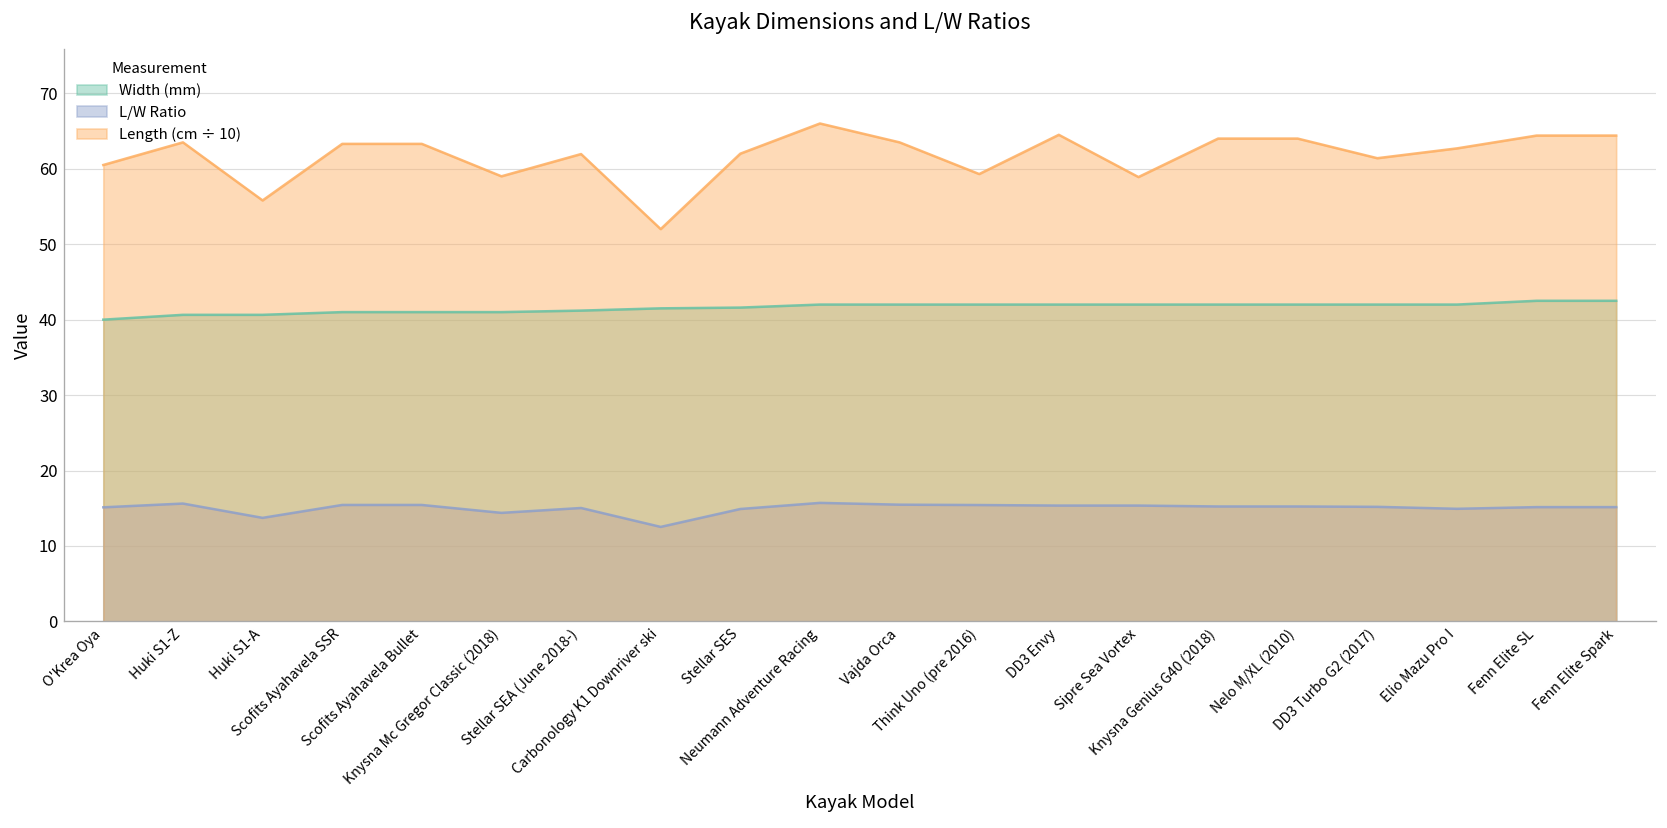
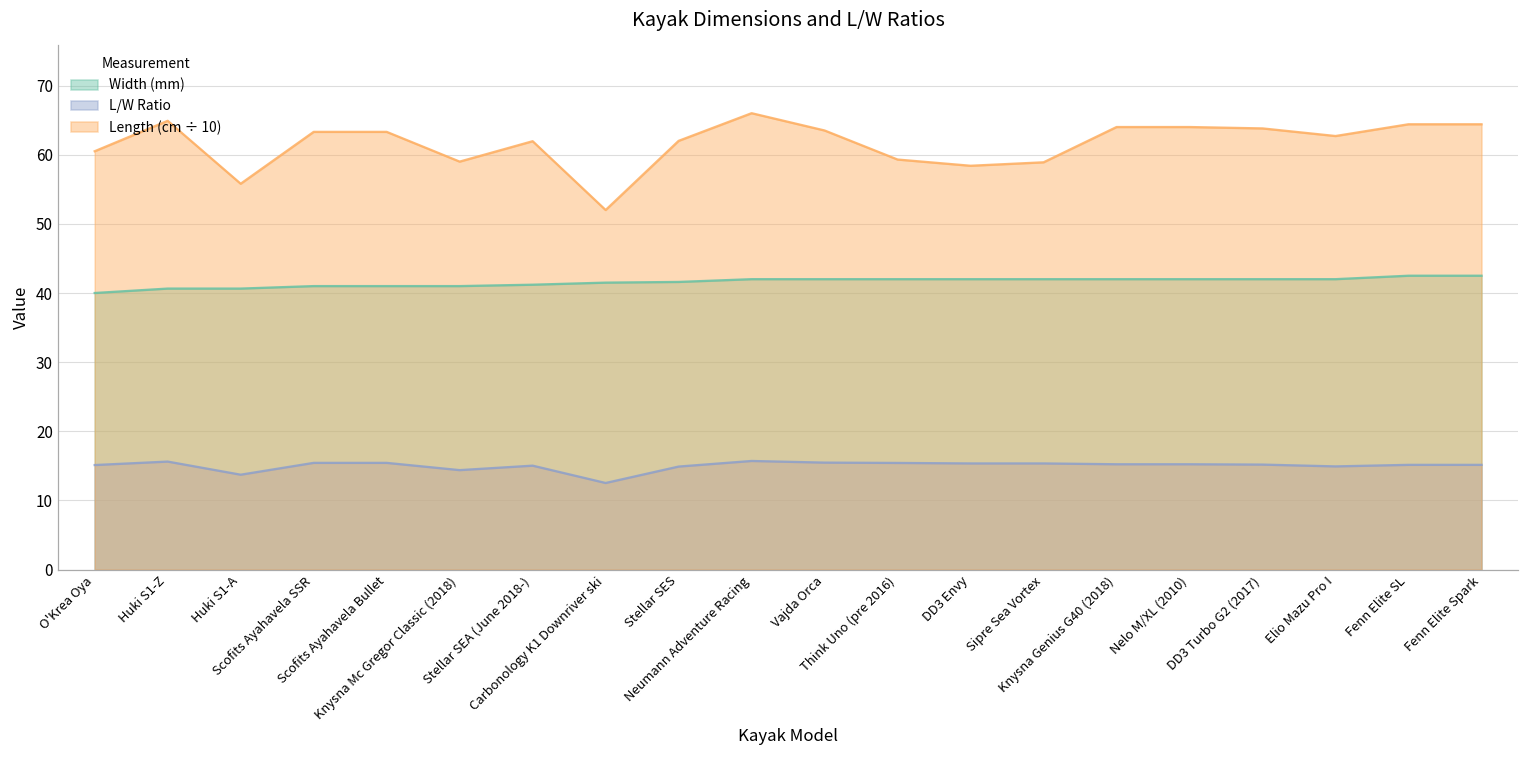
  {
    "Length (cm ÷ 10)": {
      "O'Krea Oya": 61,
-     "Huki S1-Z": 64,
+     "Huki S1-Z": 65,
      "Huki S1-A": 56,
      "Scofits Ayahavela SSR": 63,
      "Scofits Ayahavela Bullet": 63,
      "Knysna Mc Gregor Classic (2018)": 59,
      "Stellar SEA (June 2018-)": 62,
      "Carbonology K1 Downriver ski": 52,
      "Stellar SES": 62,
      "Neumann Adventure Racing": 66,
      "Vajda Orca": 64,
      "Think Uno (pre 2016)": 59,
-     "DD3 Envy": 65,
+     "DD3 Envy": 58,
      "Sipre Sea Vortex": 59,
      "Knysna Genius G40 (2018)": 64,
      "Nelo M/XL (2010)": 64,
-     "DD3 Turbo G2 (2017)": 61,
+     "DD3 Turbo G2 (2017)": 64,
      "Elio Mazu Pro I": 63,
      "Fenn Elite SL": 64,
      "Fenn Elite Spark": 64
    }
  }
